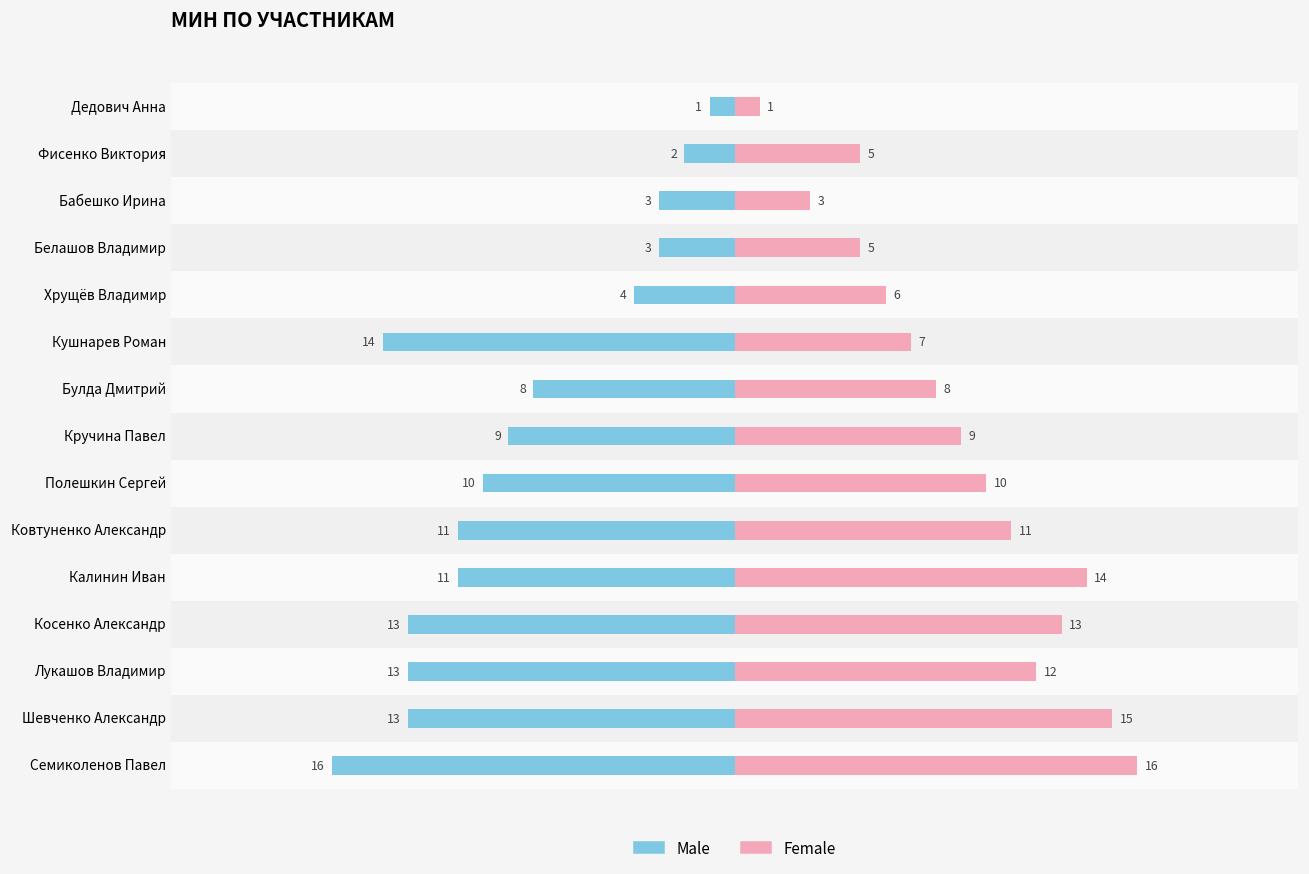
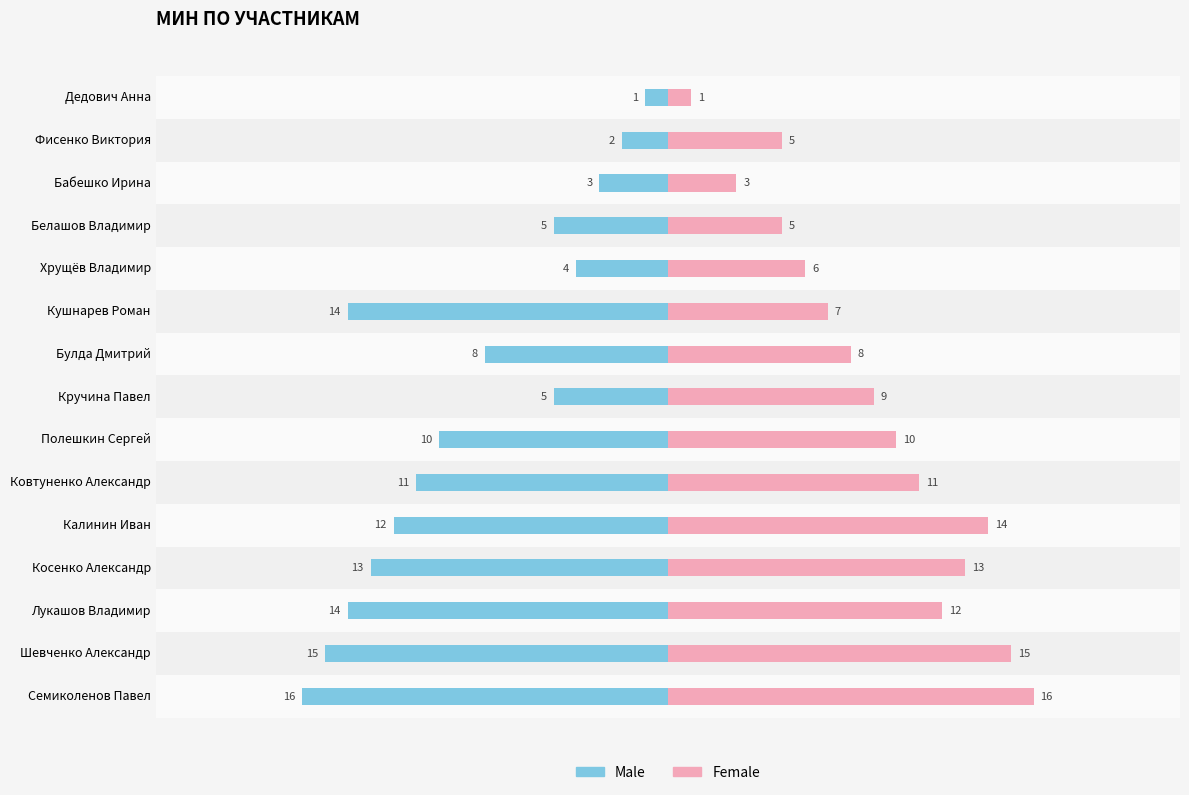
  {
    "Male": {
-     "Белашов Владимир": 3,
-     "Кручина Павел": 9,
-     "Калинин Иван": 11,
-     "Лукашов Владимир": 13,
-     "Шевченко Александр": 13
+     "Белашов Владимир": 5,
+     "Кручина Павел": 5,
+     "Калинин Иван": 12,
+     "Лукашов Владимир": 14,
+     "Шевченко Александр": 15
    },
    "Female": {
      "Дедович Анна": 1,
      "Фисенко Виктория": 5,
      "Бабешко Ирина": 3,
      "Белашов Владимир": 5,
      "Хрущёв Владимир": 6,
      "Кушнарев Роман": 7,
      "Булда Дмитрий": 8,
      "Кручина Павел": 9,
      "Полешкин Сергей": 10,
      "Ковтуненко Александр": 11,
      "Калинин Иван": 14,
      "Косенко Александр": 13,
      "Лукашов Владимир": 12,
      "Шевченко Александр": 15,
      "Семиколенов Павел": 16
    }
  }
